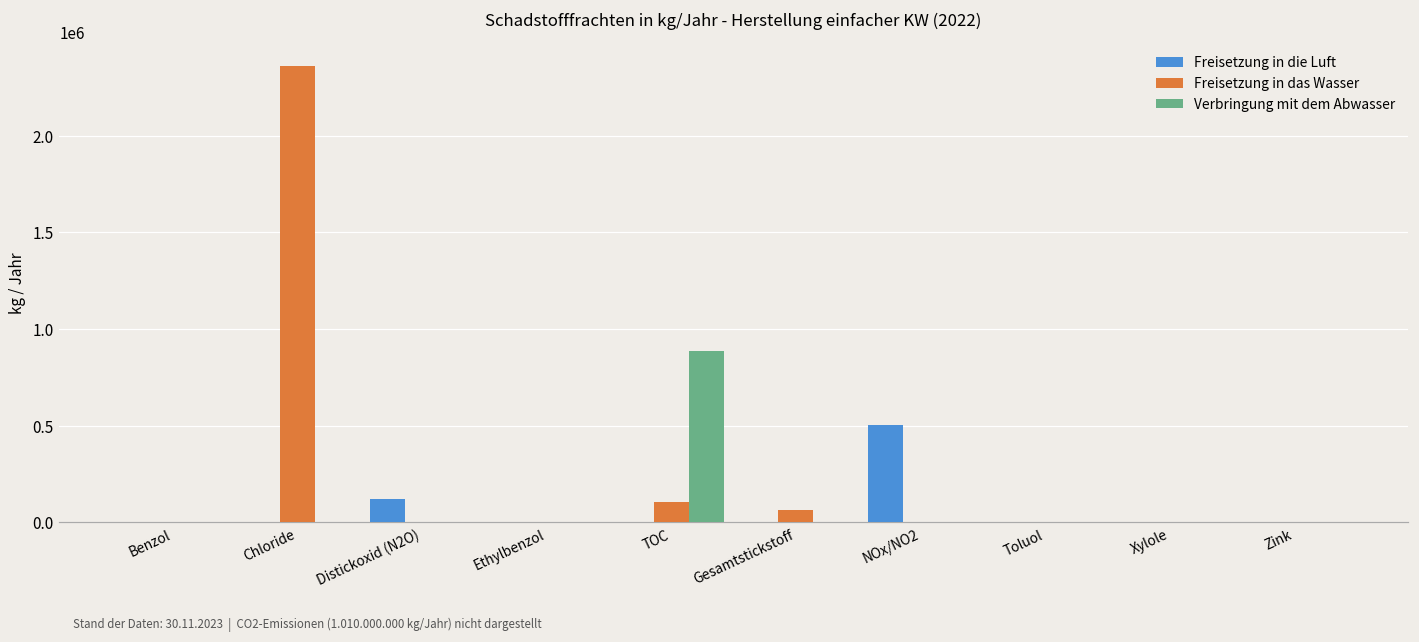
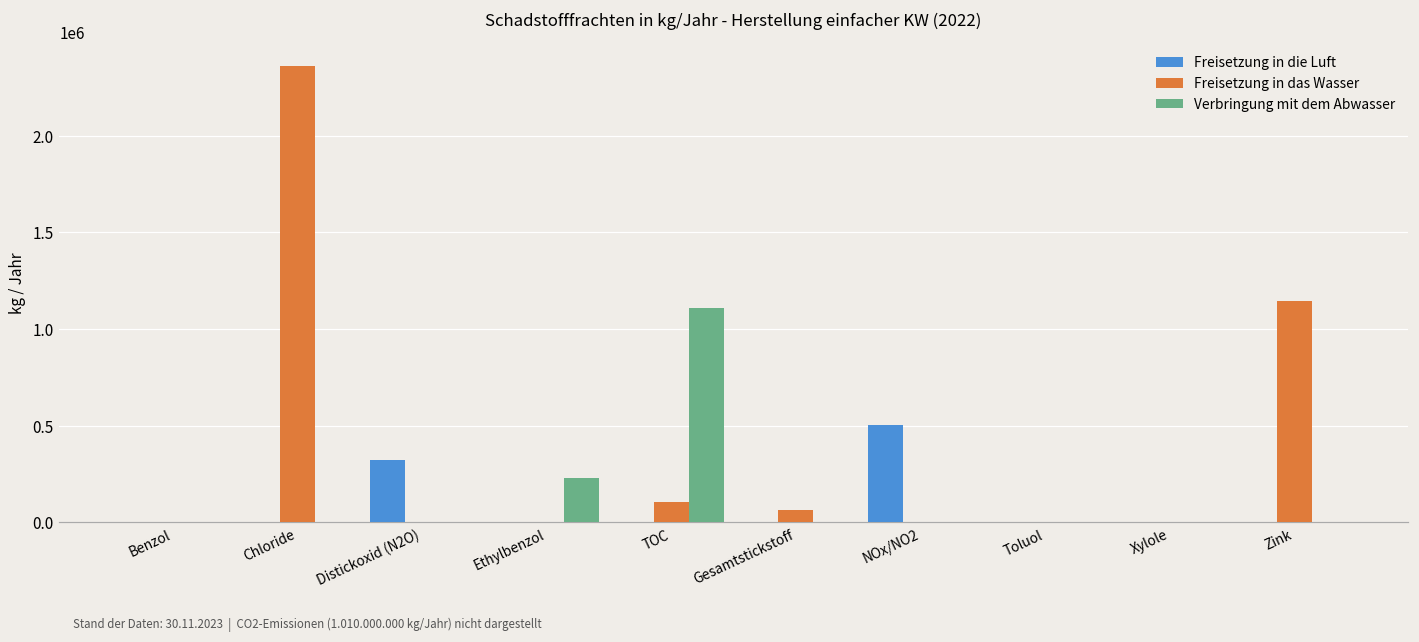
  {
    "Freisetzung in die Luft": {
      "Chloride": 0,
-     "Distickoxid (N2O)": 120000,
+     "Distickoxid (N2O)": 320000,
      "Ethylbenzol": 0,
      "TOC": 0,
      "Gesamtstickstoff": 0,
      "NOx/NO2": 500000,
      "Toluol": 0,
      "Xylole": 0,
      "Zink": 0
    },
    "Freisetzung in das Wasser": {
      "Benzol": 0,
      "Chloride": 2360000,
      "Distickoxid (N2O)": 0,
      "Ethylbenzol": 0,
      "TOC": 100000,
      "Gesamtstickstoff": 70000,
      "NOx/NO2": 0,
      "Toluol": 0,
      "Xylole": 0,
-     "Zink": 0
+     "Zink": 1140000
    },
    "Verbringung mit dem Abwasser": {
      "Chloride": 0,
      "Distickoxid (N2O)": 0,
-     "Ethylbenzol": 0,
-     "TOC": 880000,
+     "Ethylbenzol": 230000,
+     "TOC": 1110000,
      "Gesamtstickstoff": 0,
      "NOx/NO2": 0,
      "Zink": 0
    }
  }
